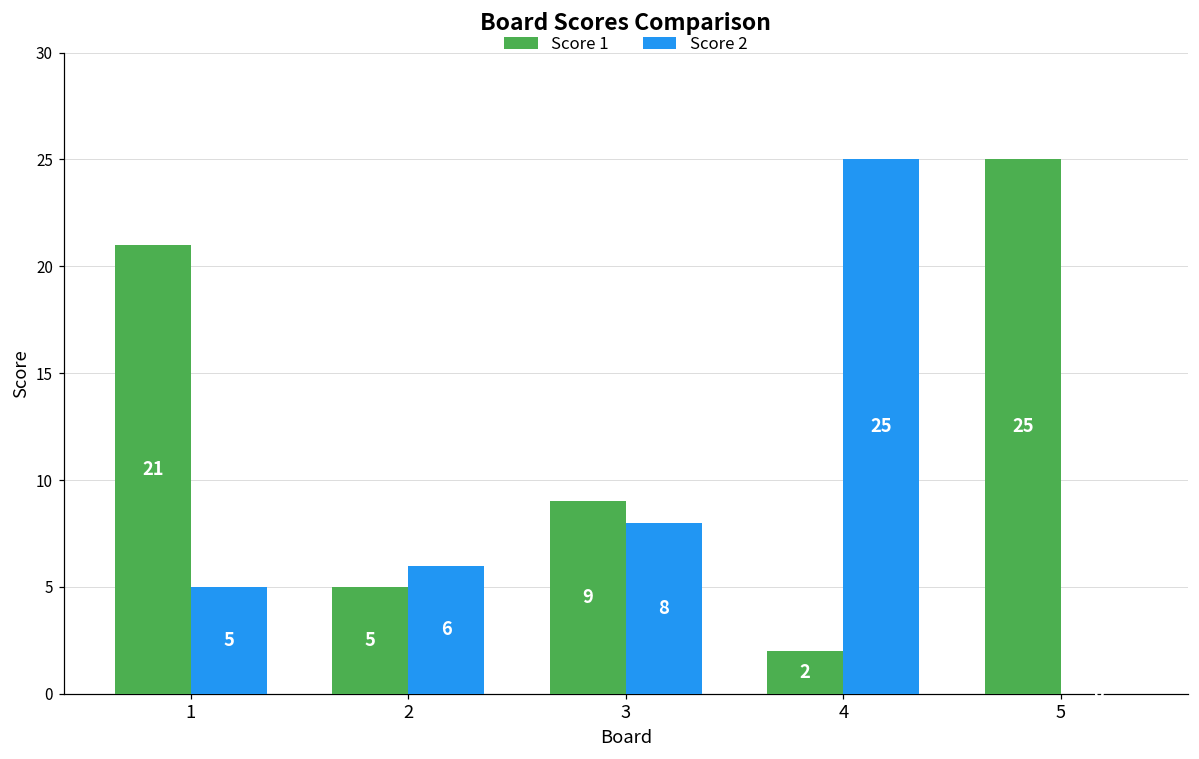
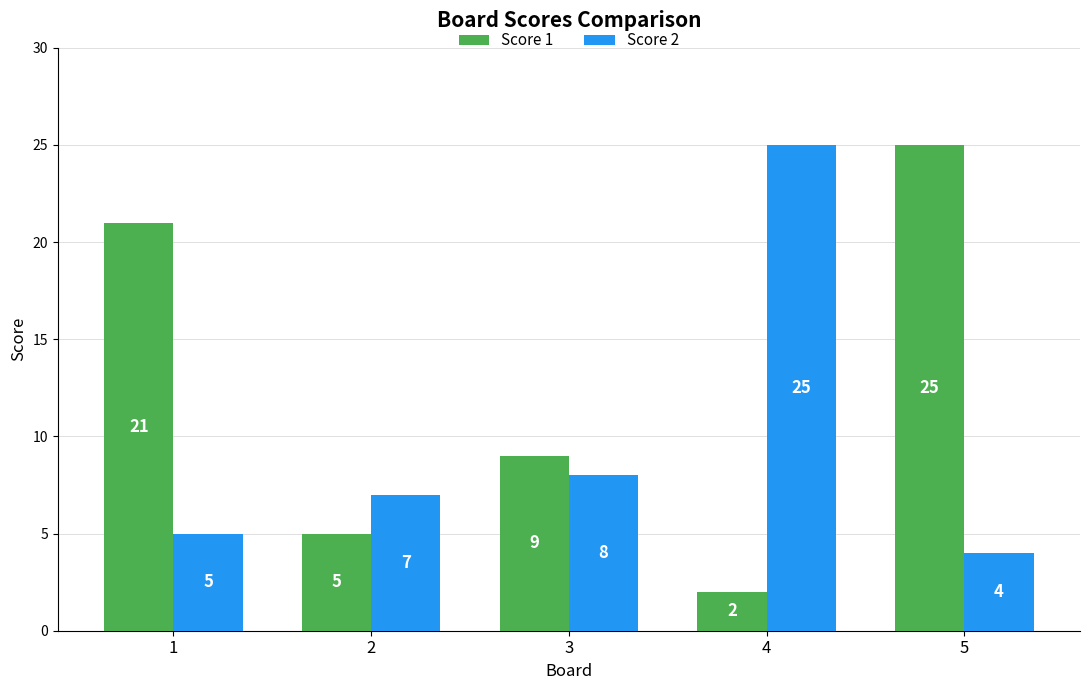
  {
    "Score 1": {
      "1": 21,
      "2": 5,
      "3": 9,
      "4": 2,
      "5": 25
    },
    "Score 2": {
      "1": 5,
-     "2": 6,
+     "2": 7,
      "3": 8,
      "4": 25,
-     "5": 0
+     "5": 4
    }
  }
